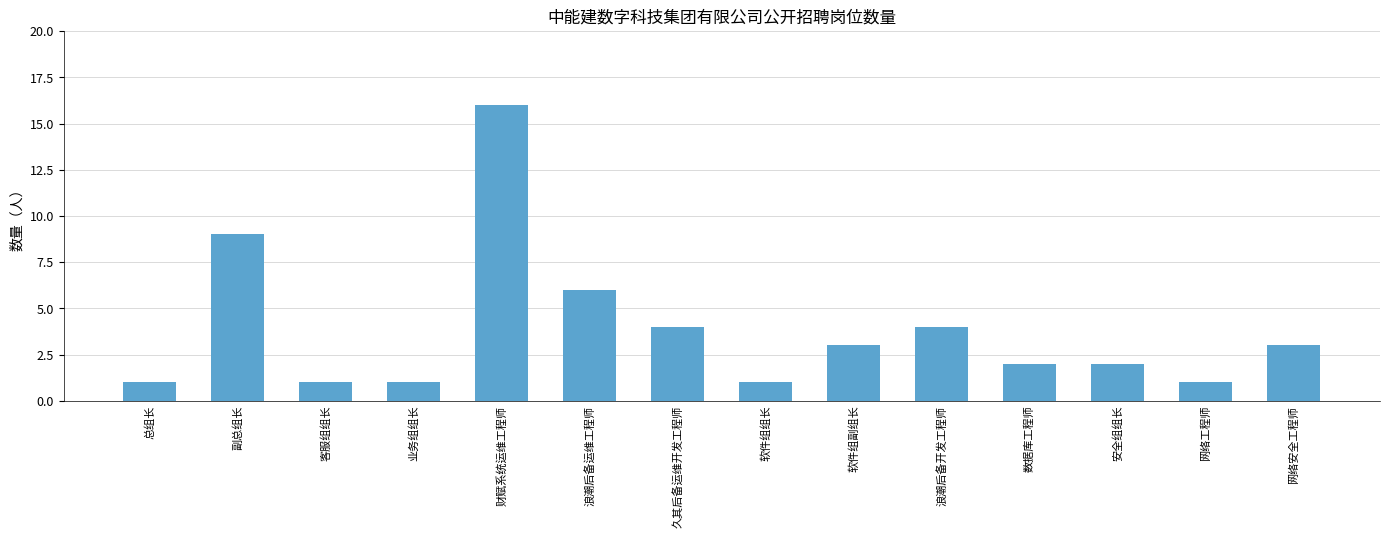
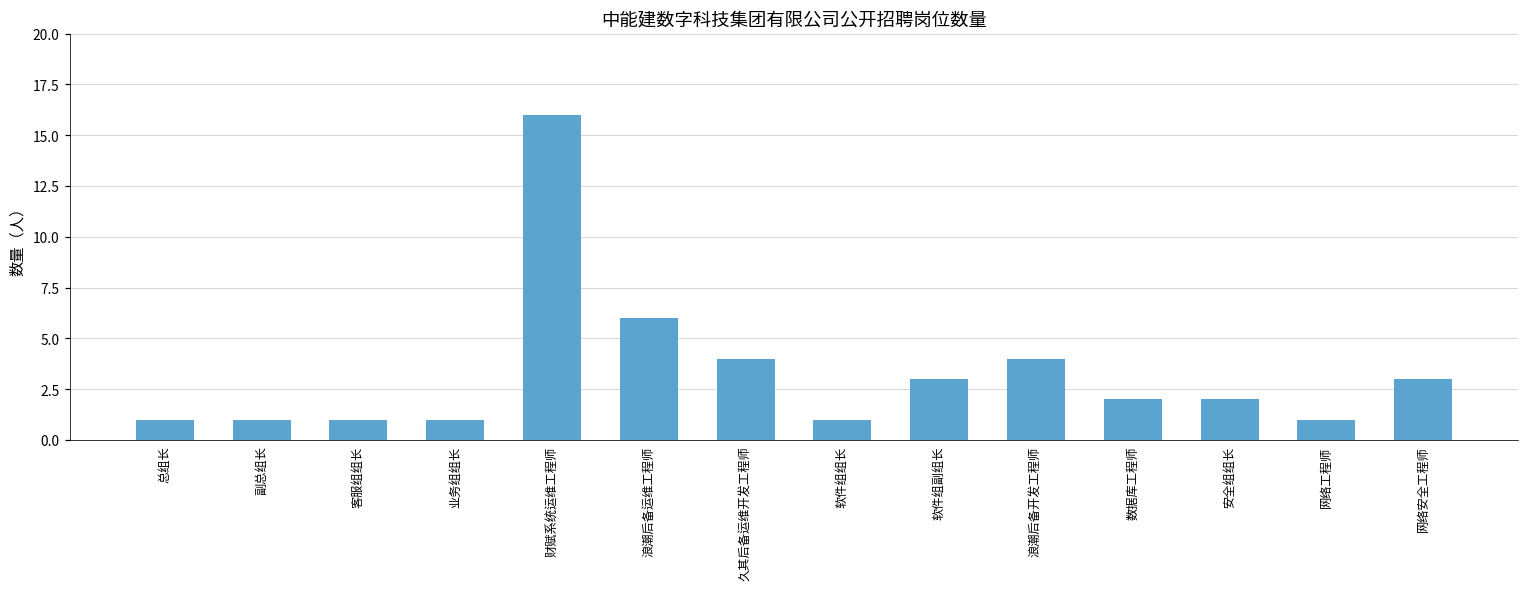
  {
    "总组长": 1,
-   "副总组长": 9,
+   "副总组长": 1,
    "客服组组长": 1,
    "业务组组长": 1,
    "财赋系统运维工程师": 16,
    "浪潮后备运维工程师": 6,
    "久其后备运维开发工程师": 4,
    "软件组组长": 1,
    "软件组副组长": 3,
    "浪潮后备开发工程师": 4,
    "数据库工程师": 2,
    "安全组组长": 2,
    "网络工程师": 1,
    "网络安全工程师": 3
  }
